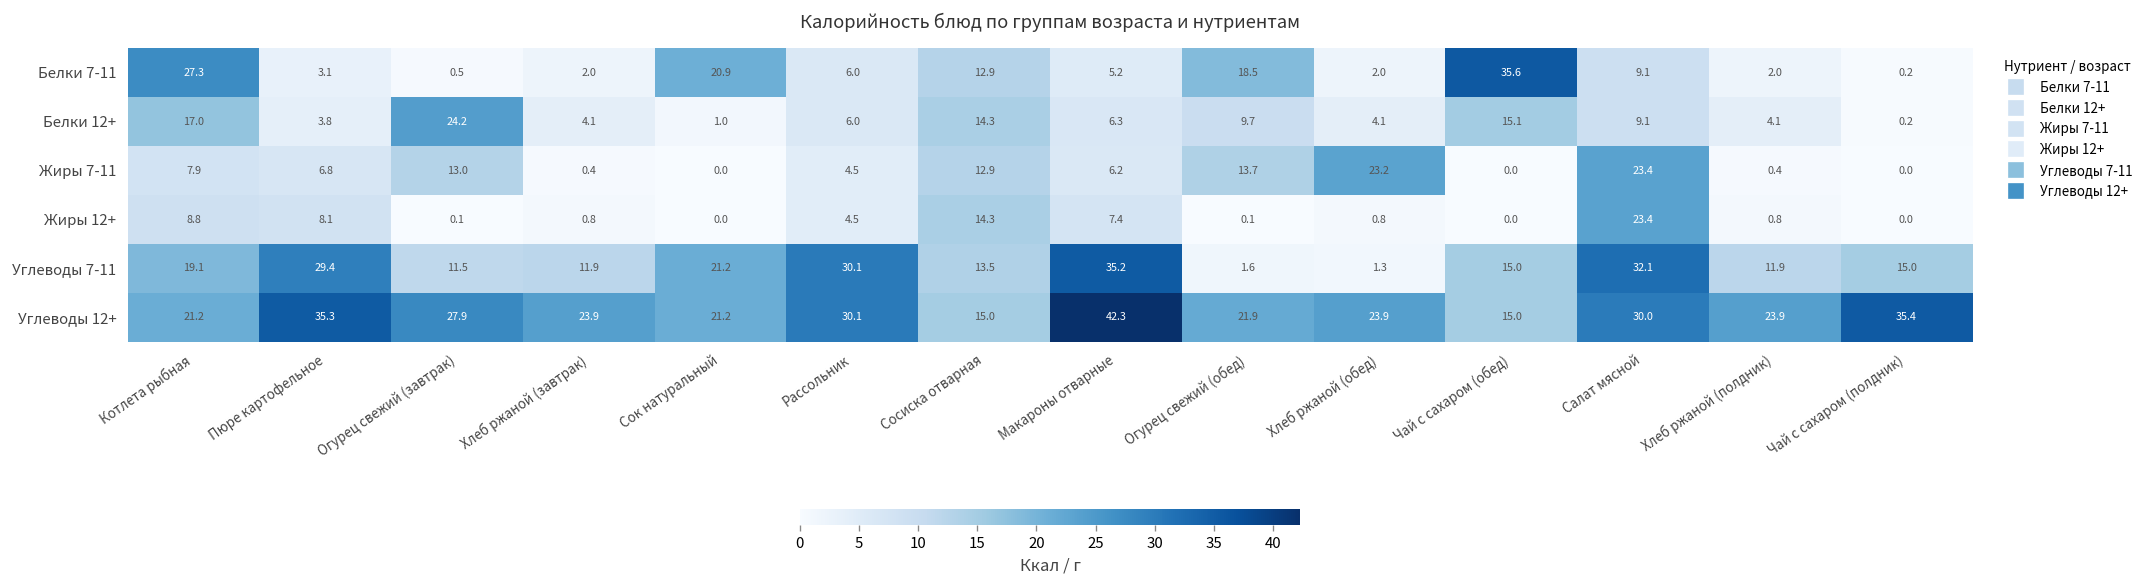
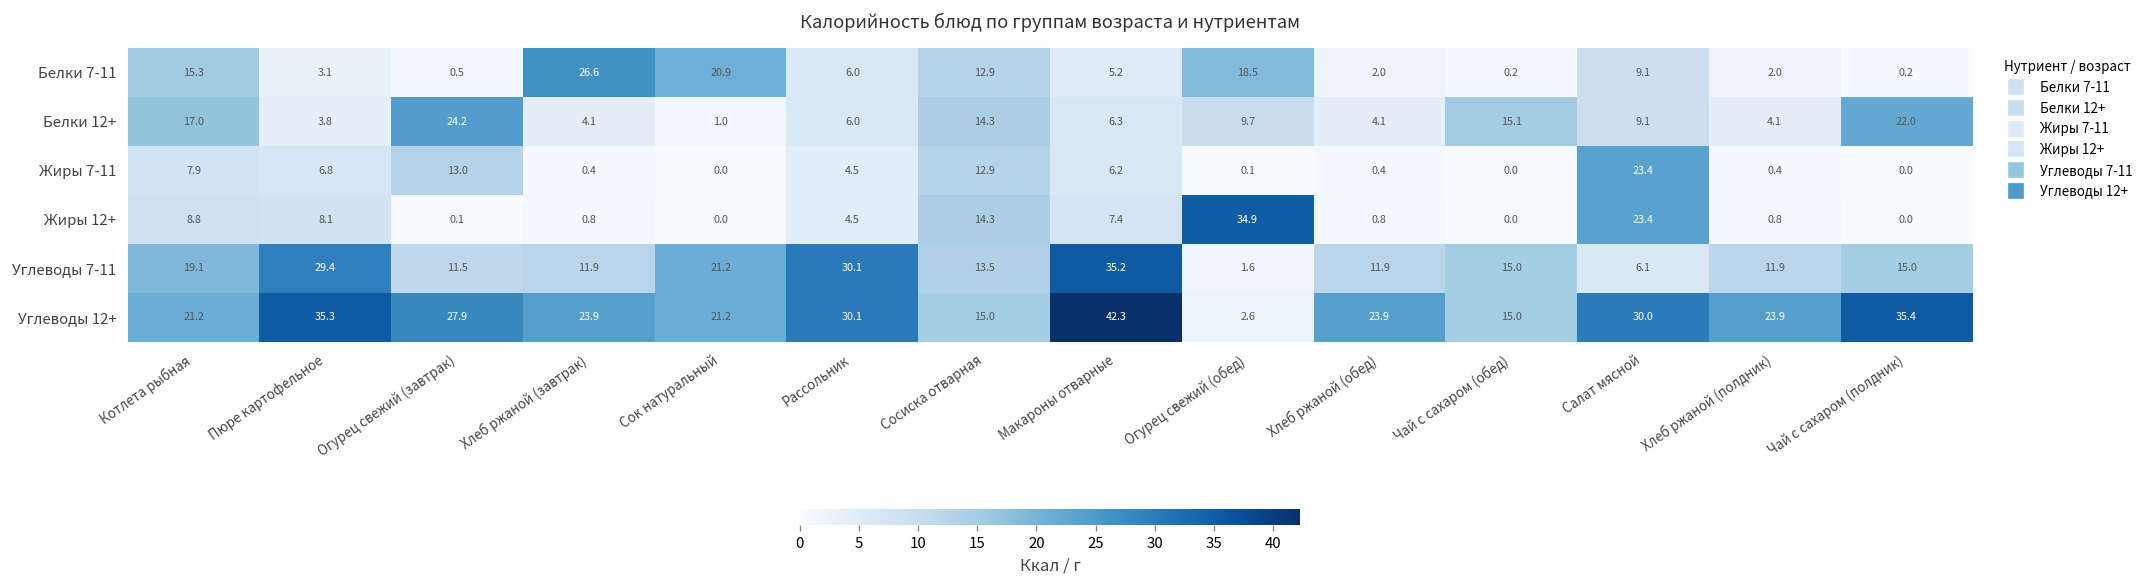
  {
    "Белки 7-11": {
-     "Котлета рыбная": 27.3,
+     "Котлета рыбная": 15.3,
      "Пюре картофельное": 3.1,
      "Огурец свежий (завтрак)": 0.5,
-     "Хлеб ржаной (завтрак)": 2.0,
+     "Хлеб ржаной (завтрак)": 26.6,
      "Сок натуральный": 20.9,
      "Рассольник": 6.0,
      "Сосиска отварная": 12.9,
      "Макароны отварные": 5.2,
      "Огурец свежий (обед)": 18.5,
      "Хлеб ржаной (обед)": 2.0,
-     "Чай с сахаром (обед)": 35.6,
+     "Чай с сахаром (обед)": 0.2,
      "Салат мясной": 9.1,
      "Хлеб ржаной (полдник)": 2.0,
      "Чай с сахаром (полдник)": 0.2
    },
    "Белки 12+": {
      "Котлета рыбная": 17.0,
      "Пюре картофельное": 3.8,
      "Огурец свежий (завтрак)": 24.2,
      "Хлеб ржаной (завтрак)": 4.1,
      "Сок натуральный": 1.0,
      "Рассольник": 6.0,
      "Сосиска отварная": 14.3,
      "Макароны отварные": 6.3,
      "Огурец свежий (обед)": 9.7,
      "Хлеб ржаной (обед)": 4.1,
      "Чай с сахаром (обед)": 15.1,
      "Салат мясной": 9.1,
      "Хлеб ржаной (полдник)": 4.1,
-     "Чай с сахаром (полдник)": 0.2
+     "Чай с сахаром (полдник)": 22.0
    },
    "Жиры 7-11": {
      "Котлета рыбная": 7.9,
      "Пюре картофельное": 6.8,
      "Огурец свежий (завтрак)": 13.0,
      "Хлеб ржаной (завтрак)": 0.4,
      "Сок натуральный": 0.0,
      "Рассольник": 4.5,
      "Сосиска отварная": 12.9,
      "Макароны отварные": 6.2,
-     "Огурец свежий (обед)": 13.7,
-     "Хлеб ржаной (обед)": 23.2,
+     "Огурец свежий (обед)": 0.1,
+     "Хлеб ржаной (обед)": 0.4,
      "Чай с сахаром (обед)": 0.0,
      "Салат мясной": 23.4,
      "Хлеб ржаной (полдник)": 0.4,
      "Чай с сахаром (полдник)": 0.0
    },
    "Жиры 12+": {
      "Котлета рыбная": 8.8,
      "Пюре картофельное": 8.1,
      "Огурец свежий (завтрак)": 0.1,
      "Хлеб ржаной (завтрак)": 0.8,
      "Сок натуральный": 0.0,
      "Рассольник": 4.5,
      "Сосиска отварная": 14.3,
      "Макароны отварные": 7.4,
-     "Огурец свежий (обед)": 0.1,
+     "Огурец свежий (обед)": 34.9,
      "Хлеб ржаной (обед)": 0.8,
      "Чай с сахаром (обед)": 0.0,
      "Салат мясной": 23.4,
      "Хлеб ржаной (полдник)": 0.8,
      "Чай с сахаром (полдник)": 0.0
    },
    "Углеводы 7-11": {
      "Котлета рыбная": 19.1,
      "Пюре картофельное": 29.4,
      "Огурец свежий (завтрак)": 11.5,
      "Хлеб ржаной (завтрак)": 11.9,
      "Сок натуральный": 21.2,
      "Рассольник": 30.1,
      "Сосиска отварная": 13.5,
      "Макароны отварные": 35.2,
      "Огурец свежий (обед)": 1.6,
-     "Хлеб ржаной (обед)": 1.3,
+     "Хлеб ржаной (обед)": 11.9,
      "Чай с сахаром (обед)": 15.0,
-     "Салат мясной": 32.1,
+     "Салат мясной": 6.1,
      "Хлеб ржаной (полдник)": 11.9,
      "Чай с сахаром (полдник)": 15.0
    },
    "Углеводы 12+": {
      "Котлета рыбная": 21.2,
      "Пюре картофельное": 35.3,
      "Огурец свежий (завтрак)": 27.9,
      "Хлеб ржаной (завтрак)": 23.9,
      "Сок натуральный": 21.2,
      "Рассольник": 30.1,
      "Сосиска отварная": 15.0,
      "Макароны отварные": 42.3,
-     "Огурец свежий (обед)": 21.9,
+     "Огурец свежий (обед)": 2.6,
      "Хлеб ржаной (обед)": 23.9,
      "Чай с сахаром (обед)": 15.0,
      "Салат мясной": 30.0,
      "Хлеб ржаной (полдник)": 23.9,
      "Чай с сахаром (полдник)": 35.4
    }
  }
